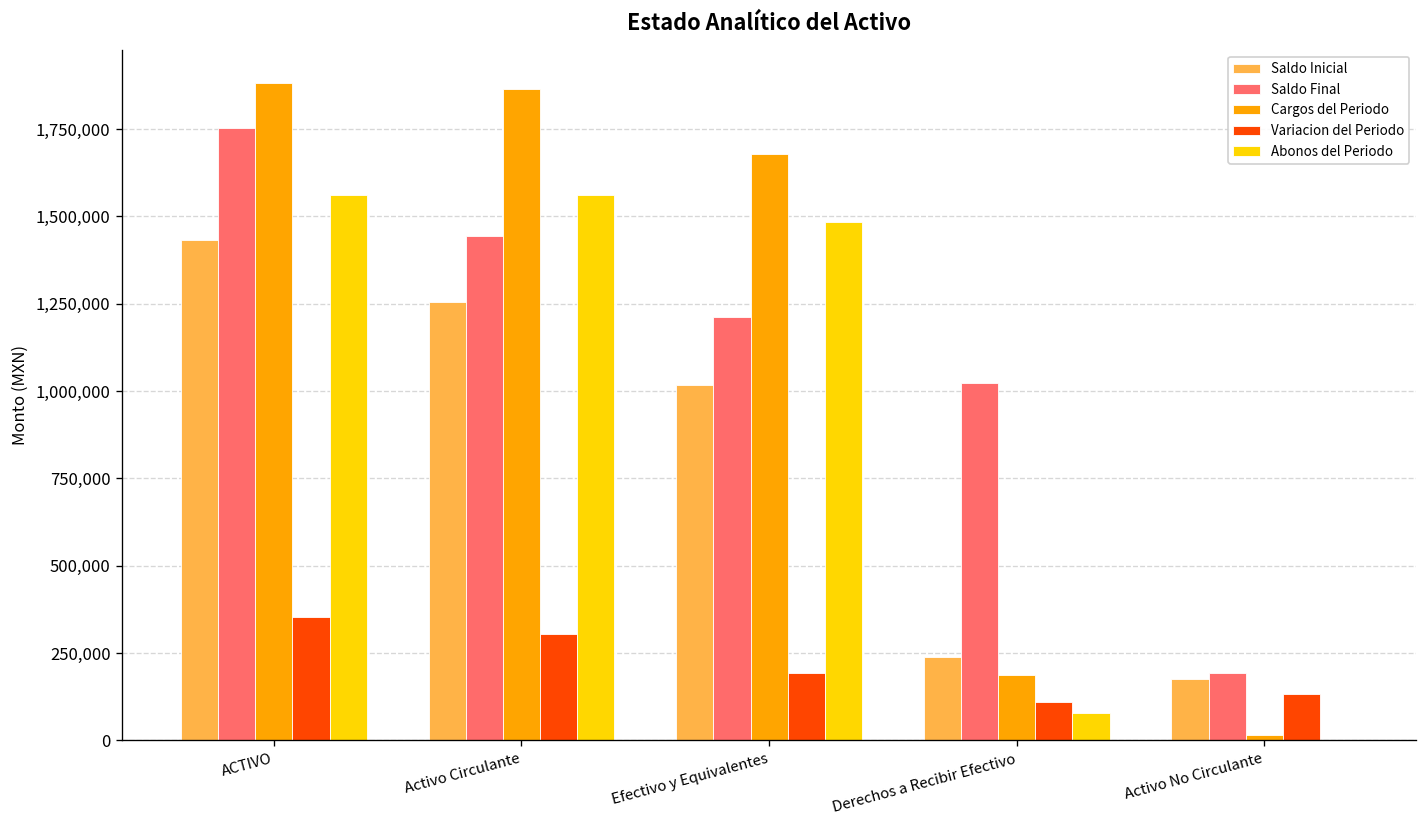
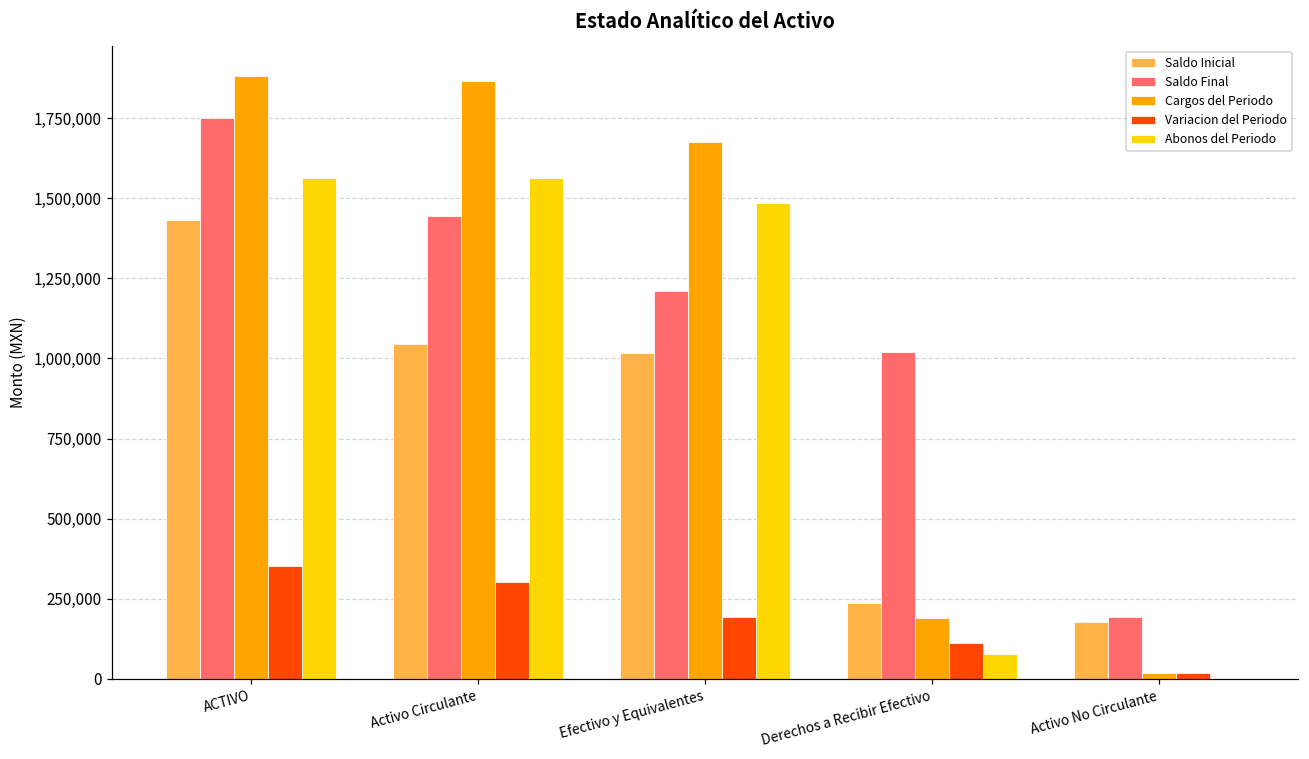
  {
    "Saldo Inicial": {
      "ACTIVO": "1,430,000",
-     "Activo Circulante": "1,260,000",
+     "Activo Circulante": "1,040,000",
      "Efectivo y Equivalentes": "1,020,000",
      "Derechos a Recibir Efectivo": "240,000",
      "Activo No Circulante": "180,000"
    },
    "Saldo Final": {
      "ACTIVO": "1,750,000",
      "Activo Circulante": "1,440,000",
      "Efectivo y Equivalentes": "1,210,000",
      "Derechos a Recibir Efectivo": "1,020,000",
      "Activo No Circulante": "190,000"
    },
    "Variacion del Periodo": {
      "ACTIVO": "350,000",
      "Activo Circulante": "300,000",
      "Efectivo y Equivalentes": "190,000",
      "Derechos a Recibir Efectivo": "110,000",
-     "Activo No Circulante": "130,000"
+     "Activo No Circulante": "20,000"
    }
  }
